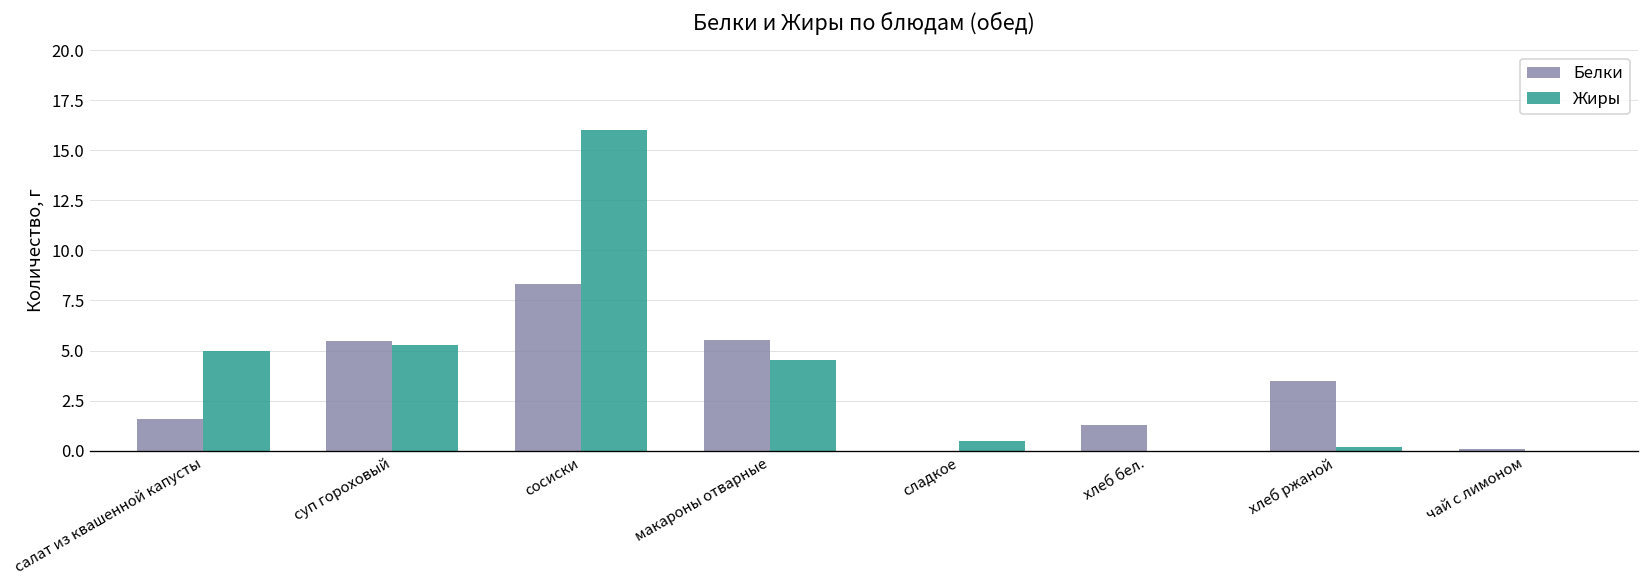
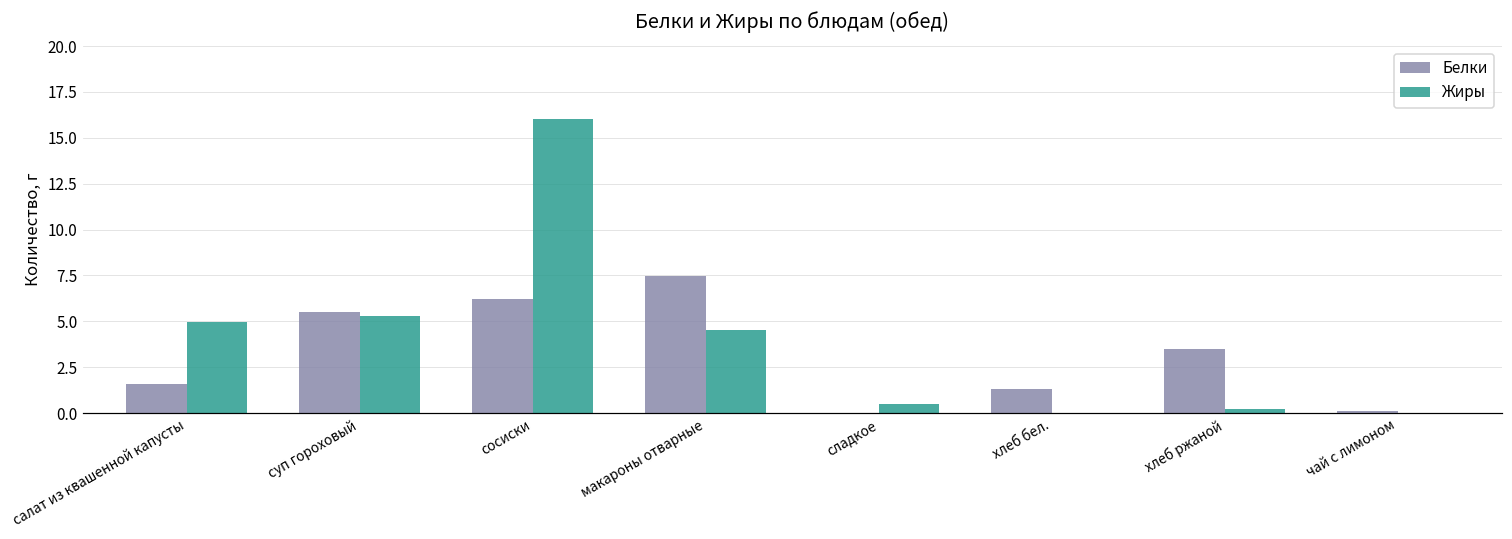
  {
    "Белки": {
      "салат из квашенной капусты": 1.6,
      "суп гороховый": 5.5,
-     "сосиски": 8.3,
-     "макароны отварные": 5.5,
+     "сосиски": 6.2,
+     "макароны отварные": 7.5,
      "сладкое": 0.0,
      "хлеб бел.": 1.3,
      "хлеб ржаной": 3.5
    },
    "Жиры": {
      "салат из квашенной капусты": 5.0,
      "суп гороховый": 5.3,
      "сосиски": 16.0,
      "макароны отварные": 4.5,
      "сладкое": 0.5,
      "хлеб бел.": 0.0,
      "хлеб ржаной": 0.2,
      "чай с лимоном": 0.0
    }
  }
